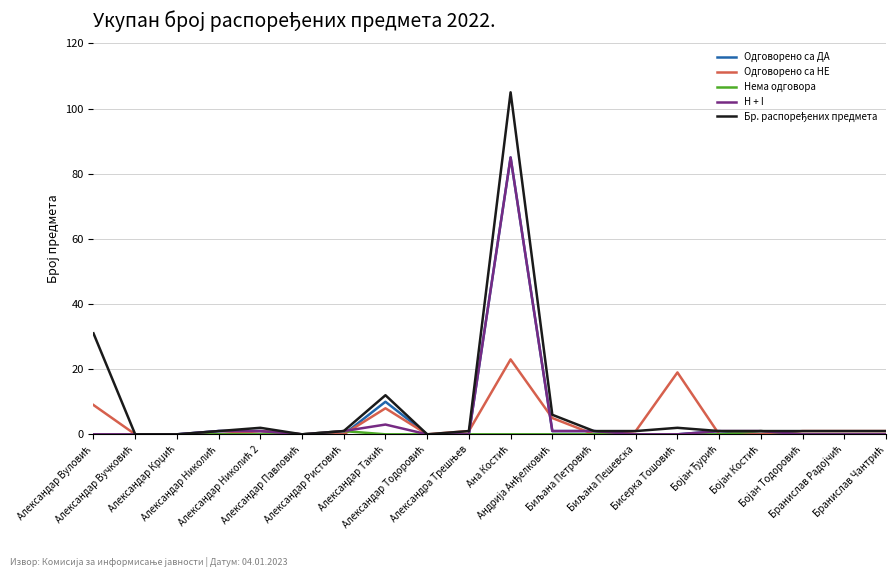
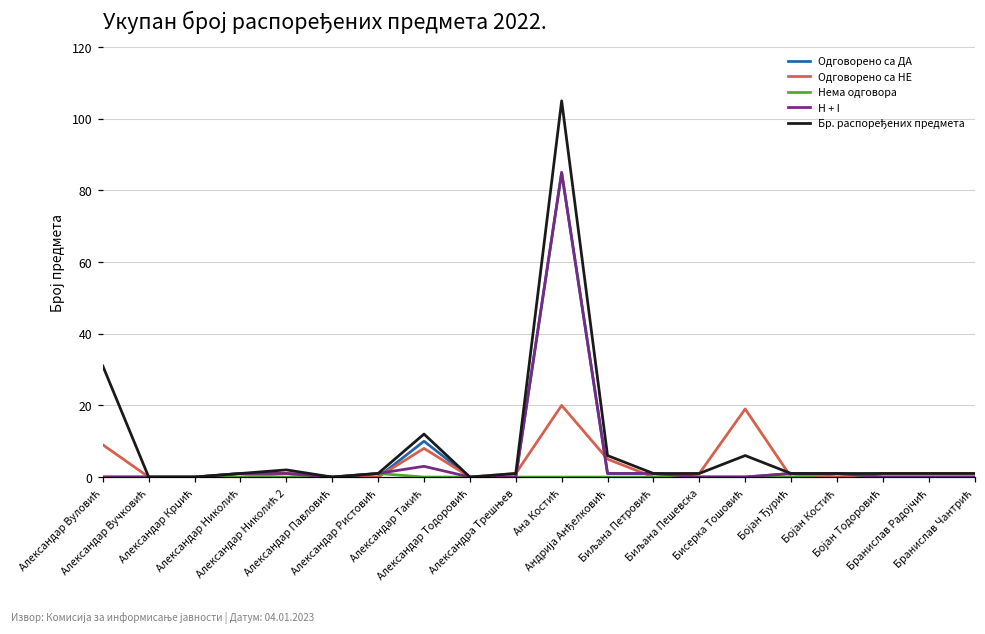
  {
    "Одговорено са ДА": {
      "Александар Такић": 10
    },
    "Одговорено са НЕ": {
      "Александар Вуловић": 9,
      "Александар Такић": 8,
-     "Ана Костић": 23,
+     "Ана Костић": 20,
      "Андрија Анђелковић": 5,
      "Бисерка Тошовић": 19
    },
    "Нема одговора": {
      "Александар Николић 2": 0,
      "Александар Такић": 0,
      "Ана Костић": 0,
      "Андрија Анђелковић": 0
    },
    "H + I": {
      "Александар Такић": 3
    },
    "Бр. распоређених предмета": {
      "Александар Вуловић": 31,
      "Александар Николић 2": 2,
      "Александар Такић": 12,
      "Ана Костић": 105,
      "Андрија Анђелковић": 6,
-     "Бисерка Тошовић": 2
+     "Бисерка Тошовић": 6
    }
  }
